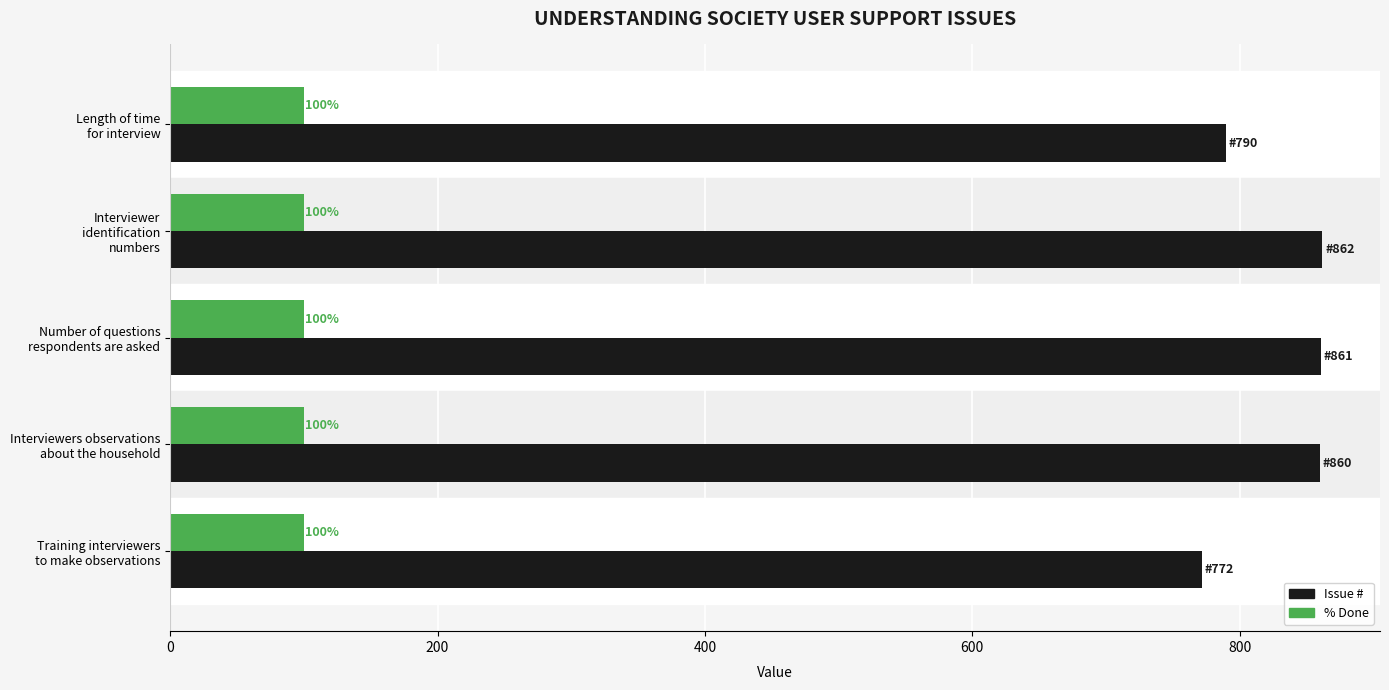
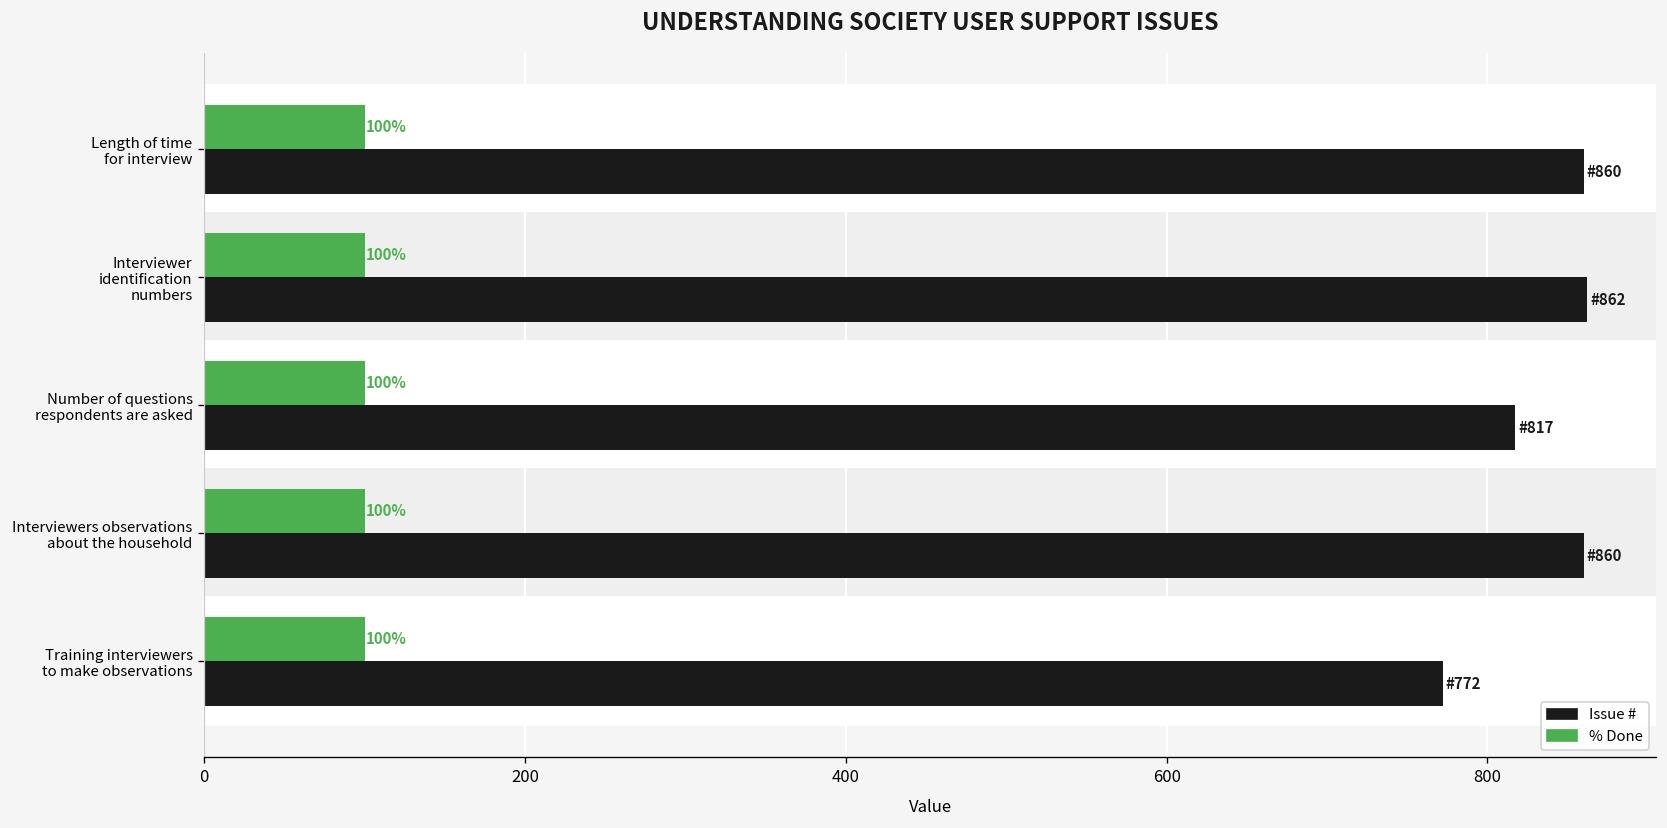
  {
    "Issue #": {
-     "Length of time for interview": "790",
+     "Length of time for interview": "860",
      "Interviewer identification numbers": "862",
-     "Number of questions respondents are asked": "861",
+     "Number of questions respondents are asked": "817",
      "Interviewers observations about the household": "860",
      "Training interviewers to make observations": "772"
    },
    "% Done": {
      "Length of time for interview": "100%",
      "Interviewer identification numbers": "100%",
      "Number of questions respondents are asked": "100%",
      "Interviewers observations about the household": "100%",
      "Training interviewers to make observations": "100%"
    }
  }
